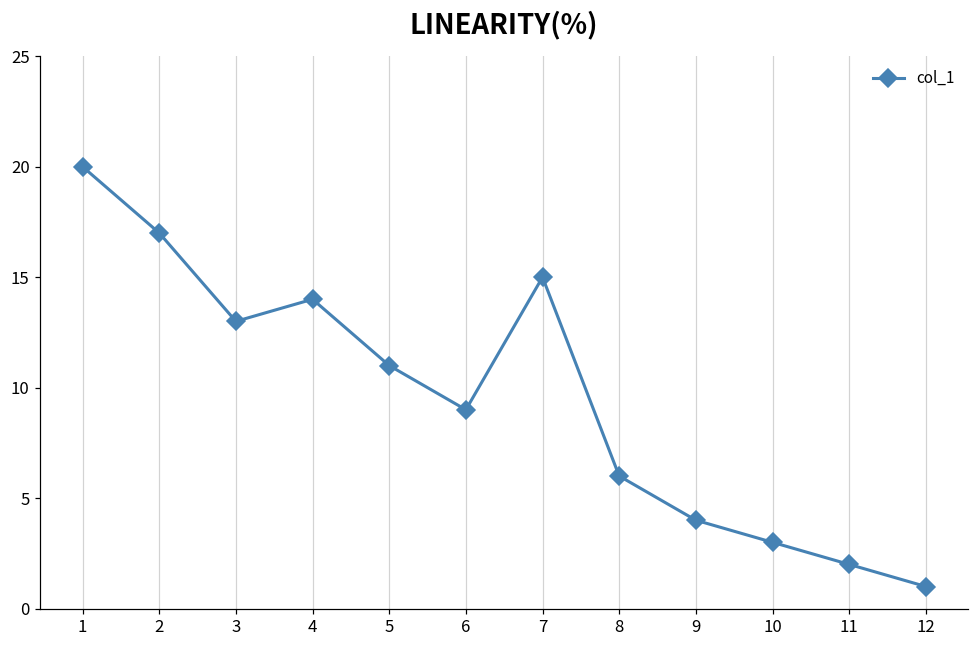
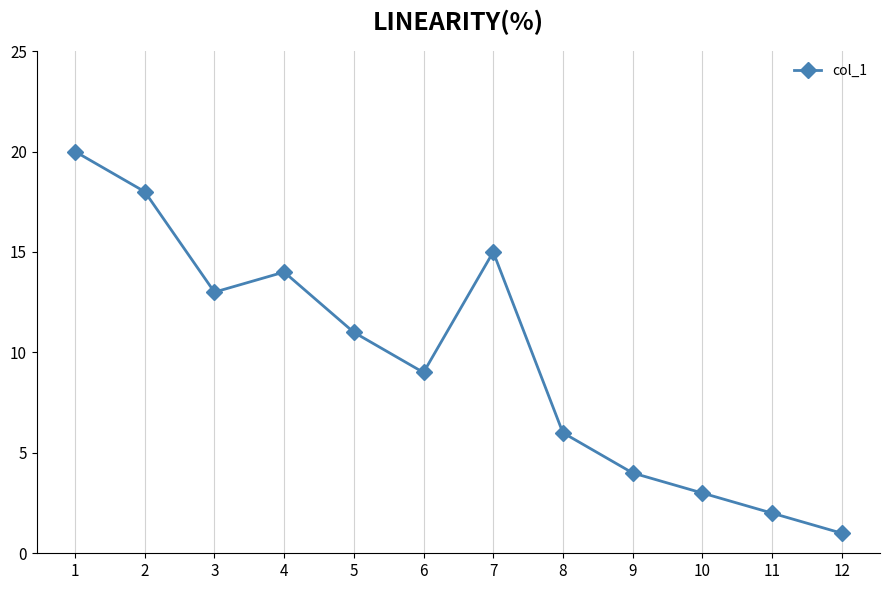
  {
    "1": 20,
-   "2": 17,
+   "2": 18,
    "3": 13,
    "4": 14,
    "5": 11,
    "6": 9,
    "7": 15,
    "8": 6,
    "9": 4,
    "10": 3,
    "11": 2,
    "12": 1
  }
